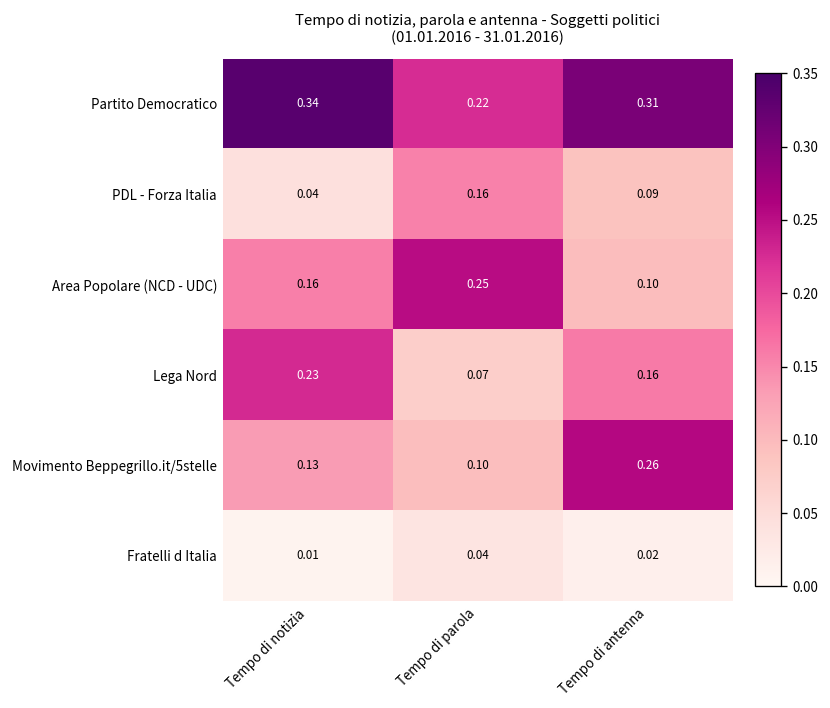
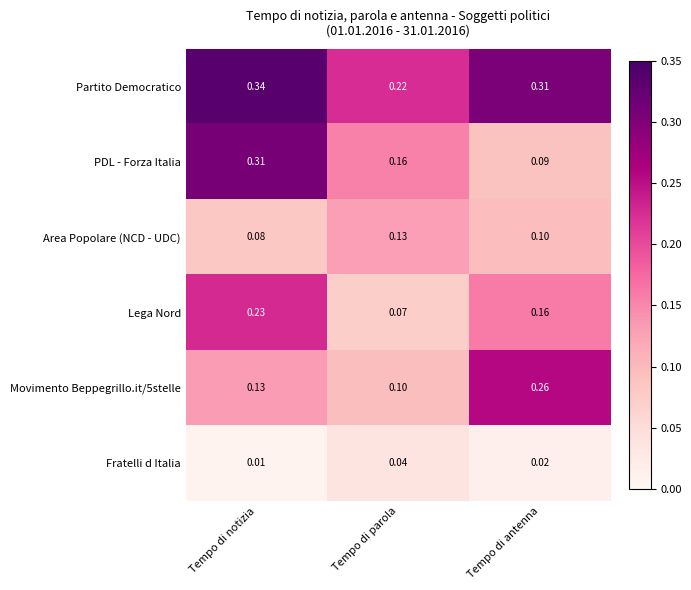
  {
    "Partito Democratico": {
      "Tempo di notizia": 0.34,
      "Tempo di parola": 0.22,
      "Tempo di antenna": 0.31
    },
    "PDL - Forza Italia": {
-     "Tempo di notizia": 0.04,
+     "Tempo di notizia": 0.31,
      "Tempo di parola": 0.16,
      "Tempo di antenna": 0.09
    },
    "Area Popolare (NCD - UDC)": {
-     "Tempo di notizia": 0.16,
-     "Tempo di parola": 0.25,
+     "Tempo di notizia": 0.08,
+     "Tempo di parola": 0.13,
      "Tempo di antenna": 0.10
    },
    "Lega Nord": {
      "Tempo di notizia": 0.23,
      "Tempo di parola": 0.07,
      "Tempo di antenna": 0.16
    },
    "Movimento Beppegrillo.it/5stelle": {
      "Tempo di notizia": 0.13,
      "Tempo di parola": 0.10,
      "Tempo di antenna": 0.26
    },
    "Fratelli d Italia": {
      "Tempo di notizia": 0.01,
      "Tempo di parola": 0.04,
      "Tempo di antenna": 0.02
    }
  }
